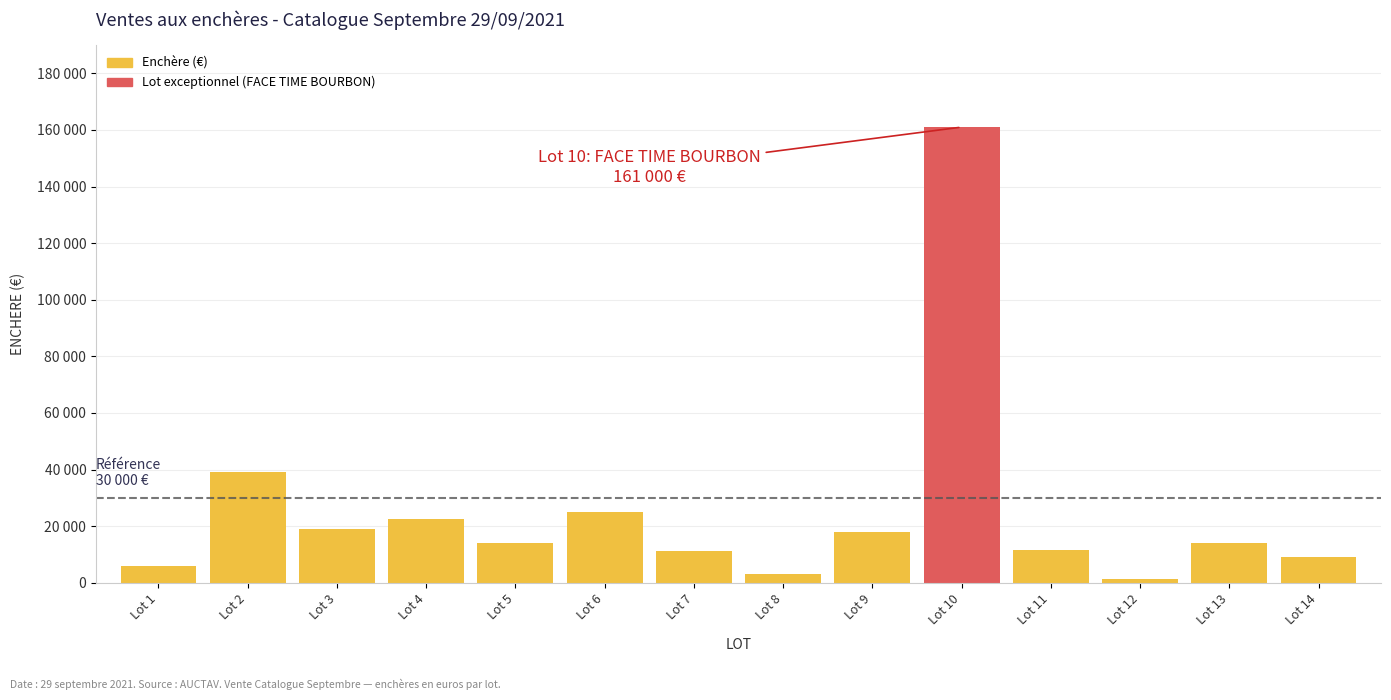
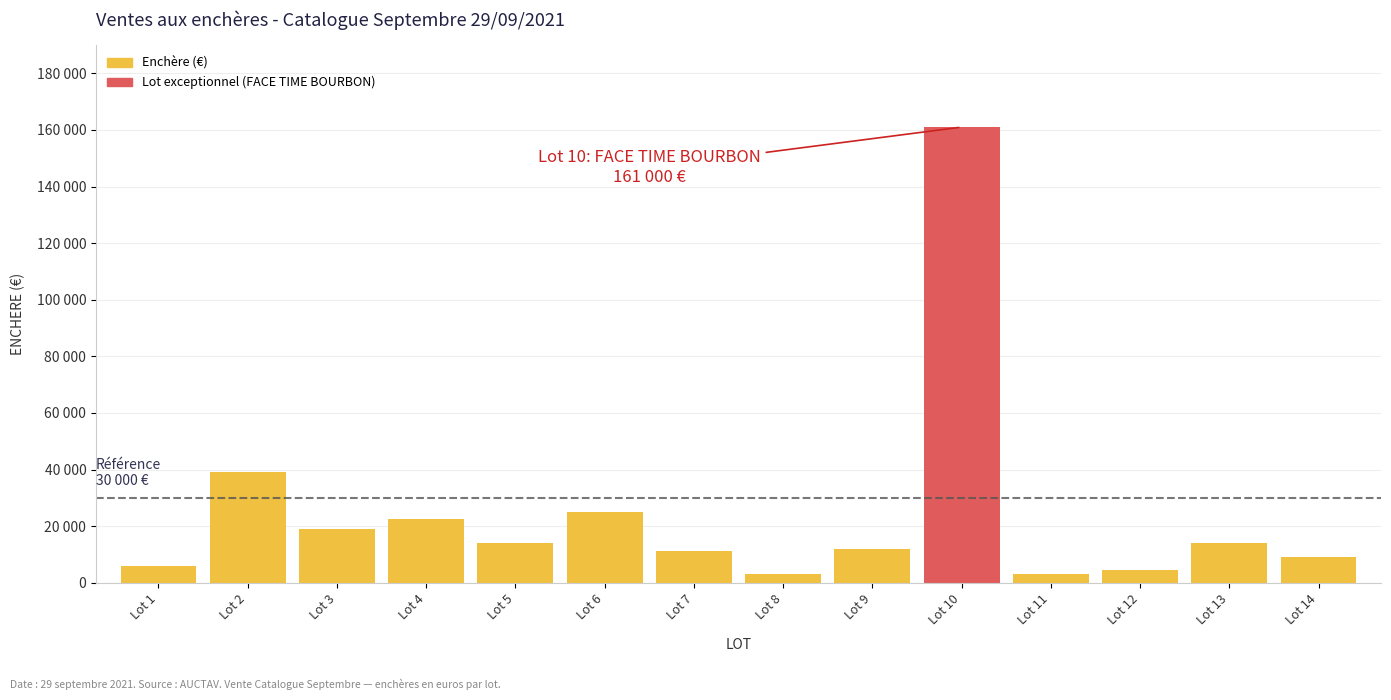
  {
    "Lot 1": 6000,
    "Lot 2": 39000,
    "Lot 3": 19000,
    "Lot 4": 22000,
    "Lot 5": 14000,
    "Lot 6": 25000,
    "Lot 7": 11000,
    "Lot 8": 3000,
-   "Lot 9": 18000,
-   "Lot 11": 12000,
-   "Lot 12": 1000,
+   "Lot 9": 12000,
+   "Lot 11": 3000,
+   "Lot 12": 5000,
    "Lot 13": 14000,
    "Lot 14": 9000
  }
